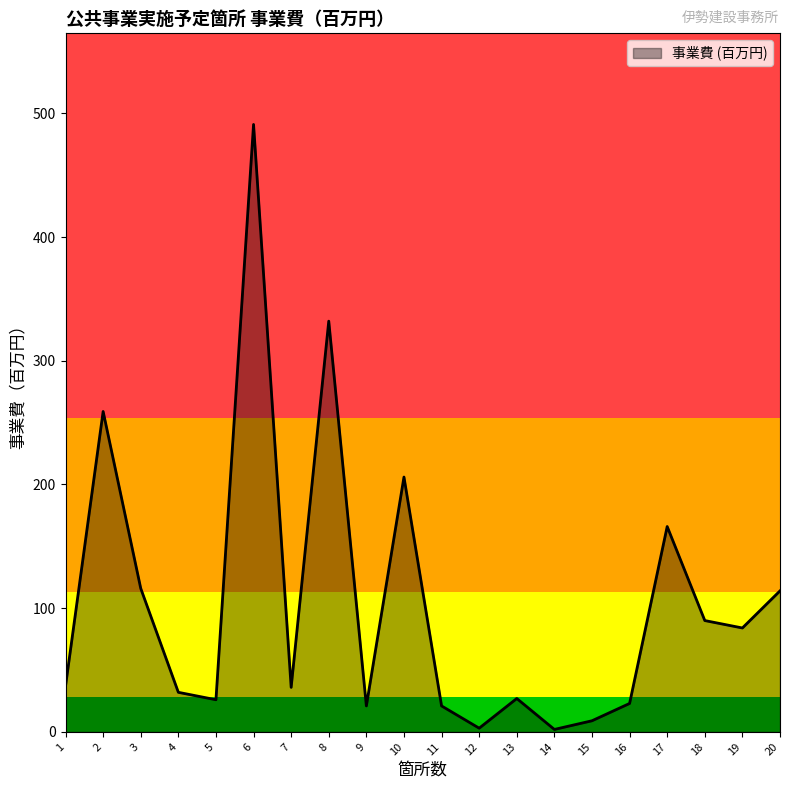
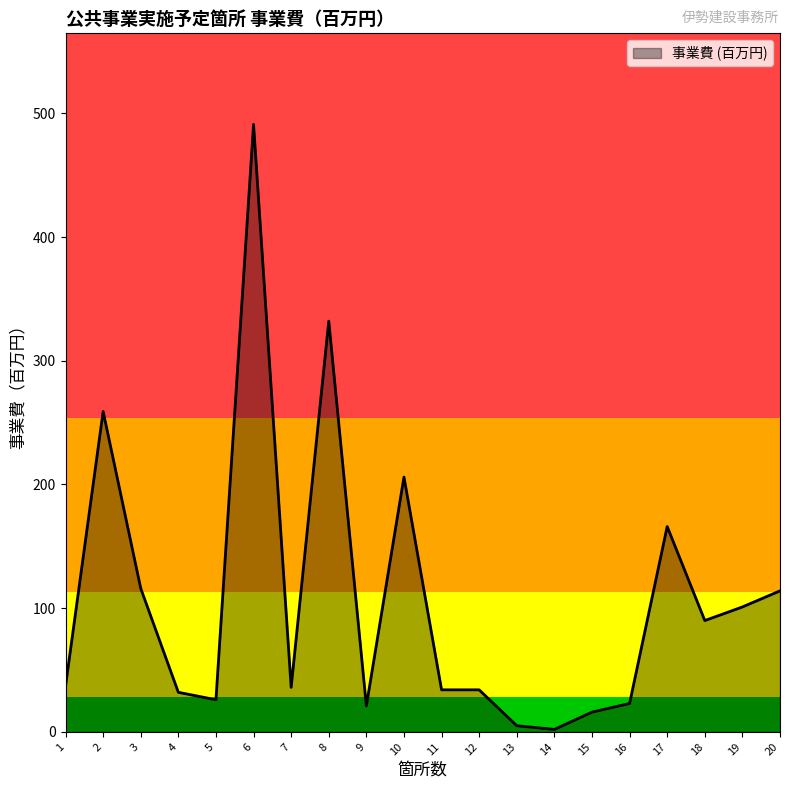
  {
    "1": 37,
    "2": 259,
    "3": 116,
    "4": 32,
    "5": 26,
    "6": 491,
    "7": 36,
    "8": 332,
    "9": 21,
    "10": 206,
-   "11": 21,
-   "12": 3,
-   "13": 27,
+   "11": 34,
+   "12": 34,
+   "13": 5,
    "14": 2,
-   "15": 9,
+   "15": 16,
    "16": 23,
    "17": 166,
    "18": 90,
-   "19": 84,
+   "19": 101,
    "20": 114
  }
